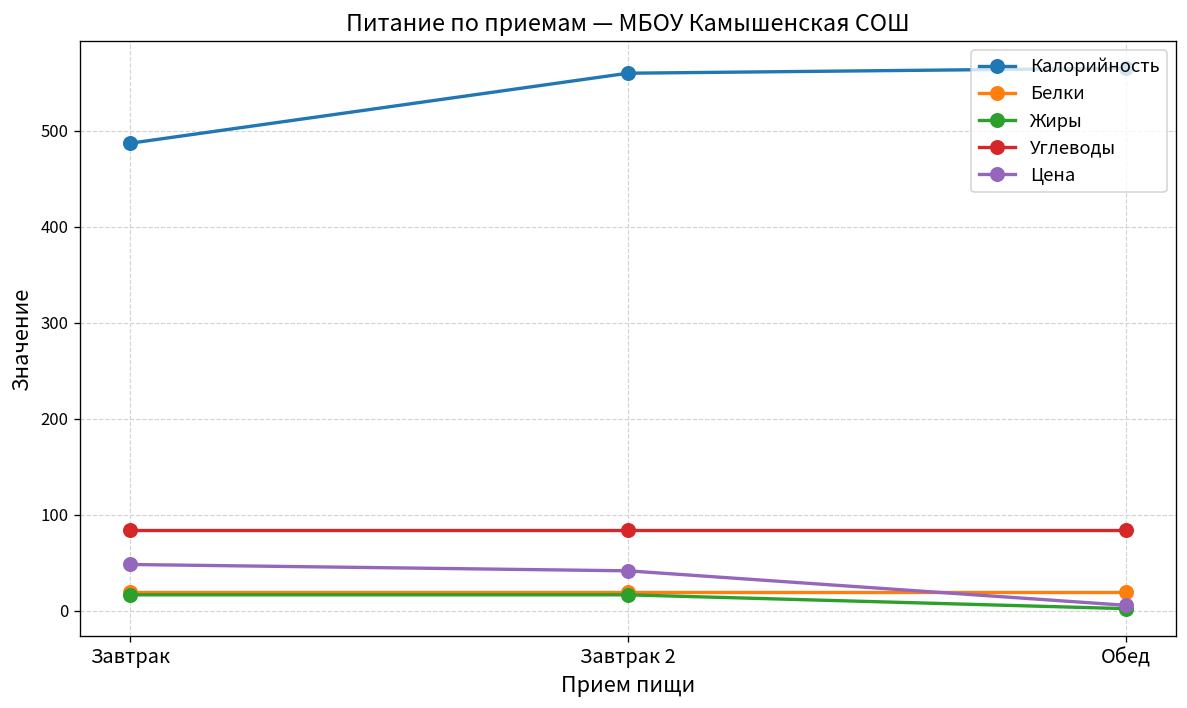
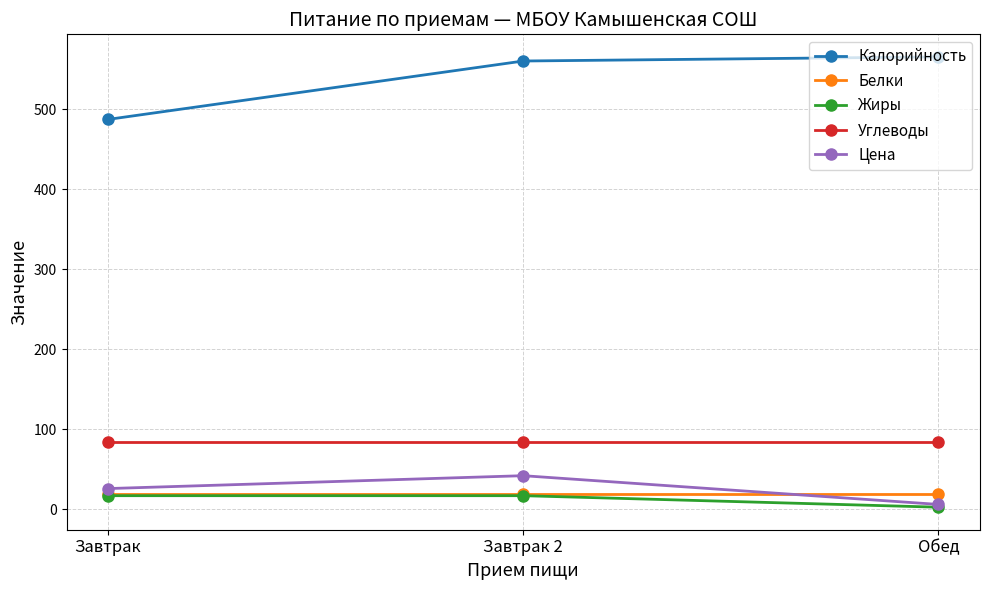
  {
    "Калорийность": {
      "Завтрак": 490,
      "Завтрак 2": 560
    },
    "Белки": {
      "Обед": 20
    },
    "Жиры": {
      "Обед": 0
    },
    "Углеводы": {
      "Завтрак": 80,
      "Завтрак 2": 80,
      "Обед": 80
    },
    "Цена": {
-     "Завтрак": 50,
+     "Завтрак": 30,
      "Завтрак 2": 40,
      "Обед": 10
    }
  }
